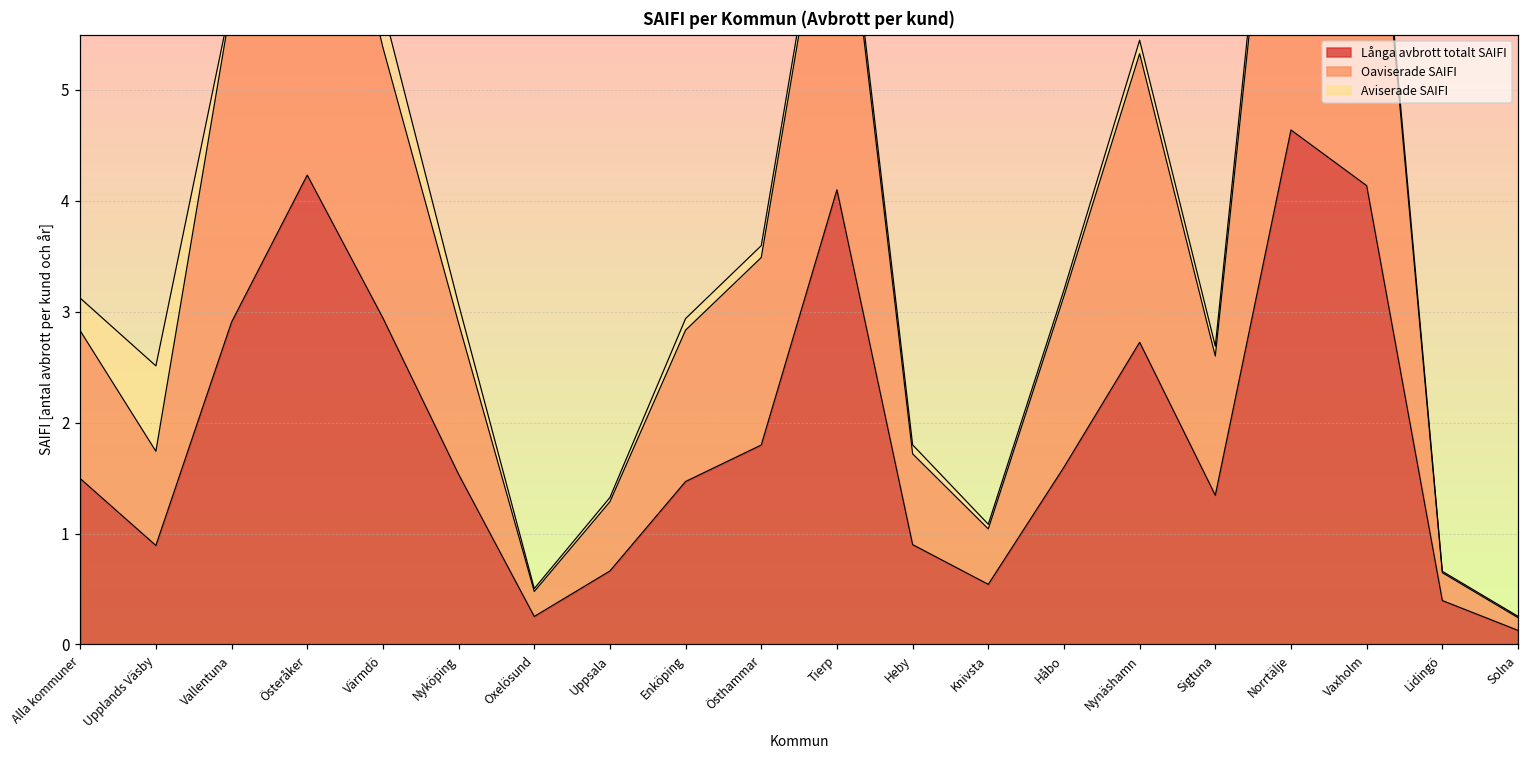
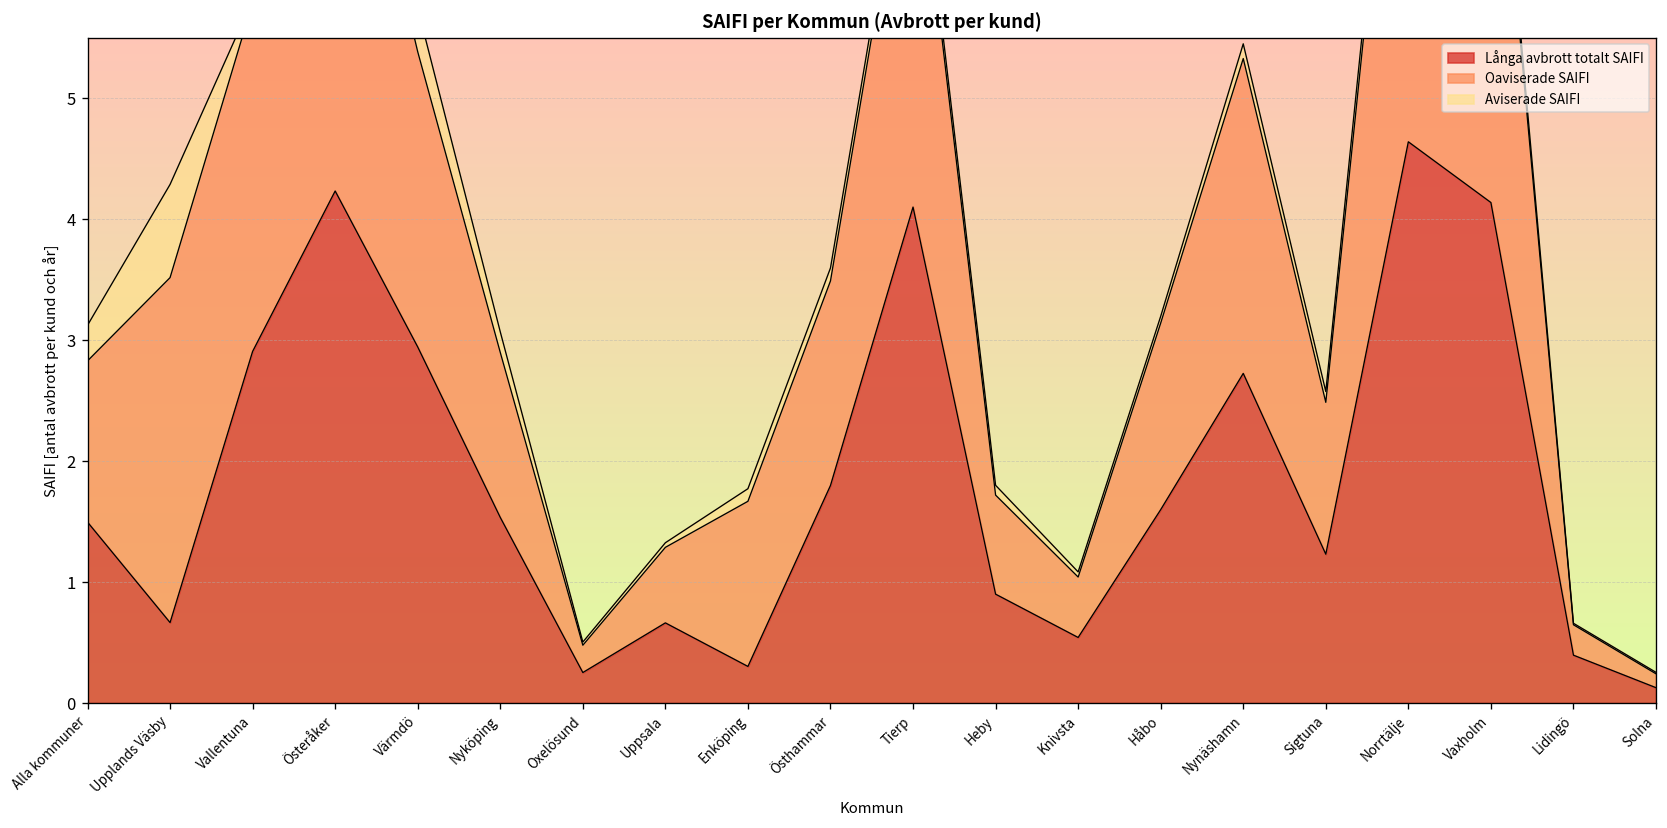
  {
    "Långa avbrott totalt SAIFI": {
      "Alla kommuner": 1.50,
-     "Upplands Väsby": 0.89,
+     "Upplands Väsby": 0.66,
      "Vallentuna": 2.91,
      "Österåker": 4.23,
      "Värmdö": 2.94,
      "Nyköping": 1.53,
      "Oxelösund": 0.25,
      "Uppsala": 0.66,
-     "Enköping": 1.47,
+     "Enköping": 0.30,
      "Östhammar": 1.80,
      "Tierp": 4.10,
      "Heby": 0.90,
      "Knivsta": 0.54,
      "Håbo": 1.60,
      "Nynäshamn": 2.72,
-     "Sigtuna": 1.34,
+     "Sigtuna": 1.23,
      "Norrtälje": 4.64,
      "Vaxholm": 4.14,
      "Lidingö": 0.40,
      "Solna": 0.13
    },
    "Oaviserade SAIFI": {
      "Alla kommuner": 1.33,
-     "Upplands Väsby": 0.85,
+     "Upplands Väsby": 2.85,
      "Värmdö": 2.44,
      "Nyköping": 1.36,
      "Oxelösund": 0.23,
      "Uppsala": 0.62,
      "Enköping": 1.37,
      "Östhammar": 1.69,
      "Heby": 0.82,
      "Knivsta": 0.50,
      "Håbo": 1.54,
      "Nynäshamn": 2.60,
      "Sigtuna": 1.26
    },
    "Aviserade SAIFI": {
      "Alla kommuner": 0.29,
      "Upplands Väsby": 0.77,
      "Nyköping": 0.17,
      "Oxelösund": 0.03,
      "Uppsala": 0.04,
      "Enköping": 0.10,
      "Östhammar": 0.11,
      "Heby": 0.08,
      "Knivsta": 0.04,
      "Håbo": 0.06,
      "Nynäshamn": 0.12,
      "Sigtuna": 0.09
    }
  }
